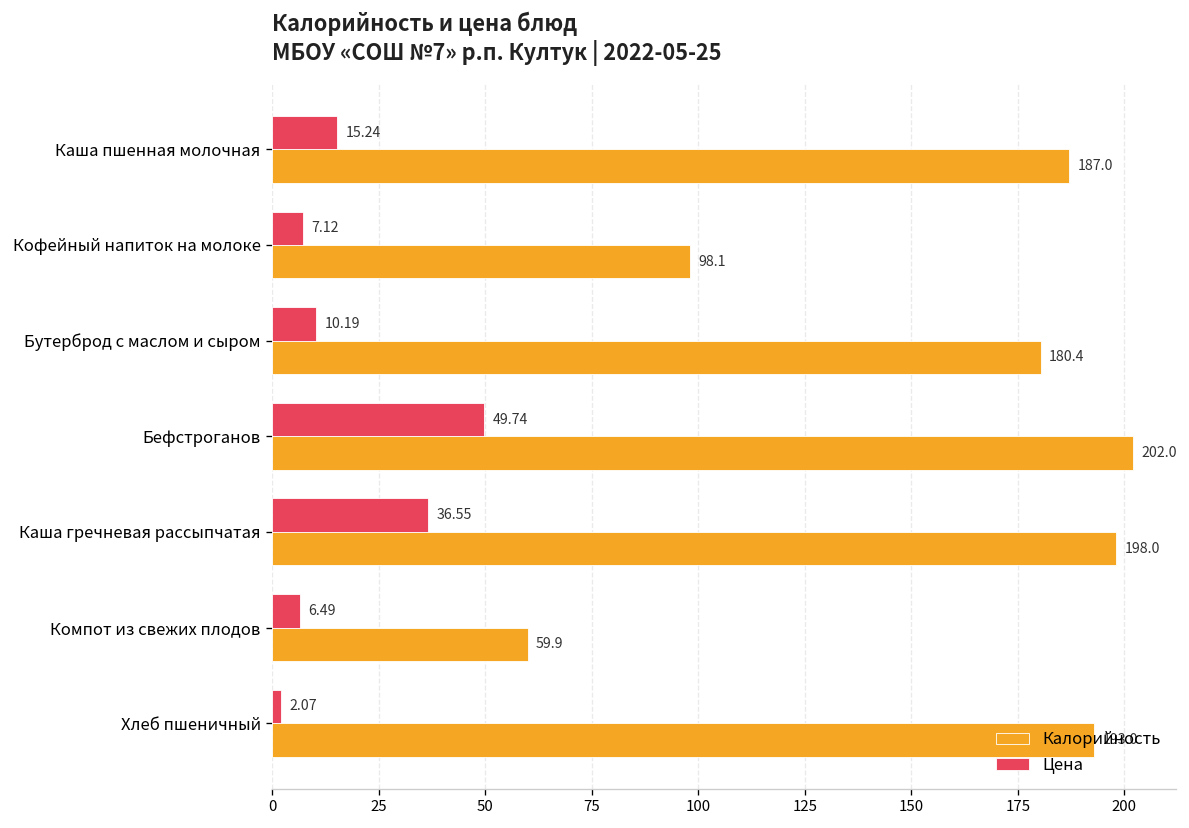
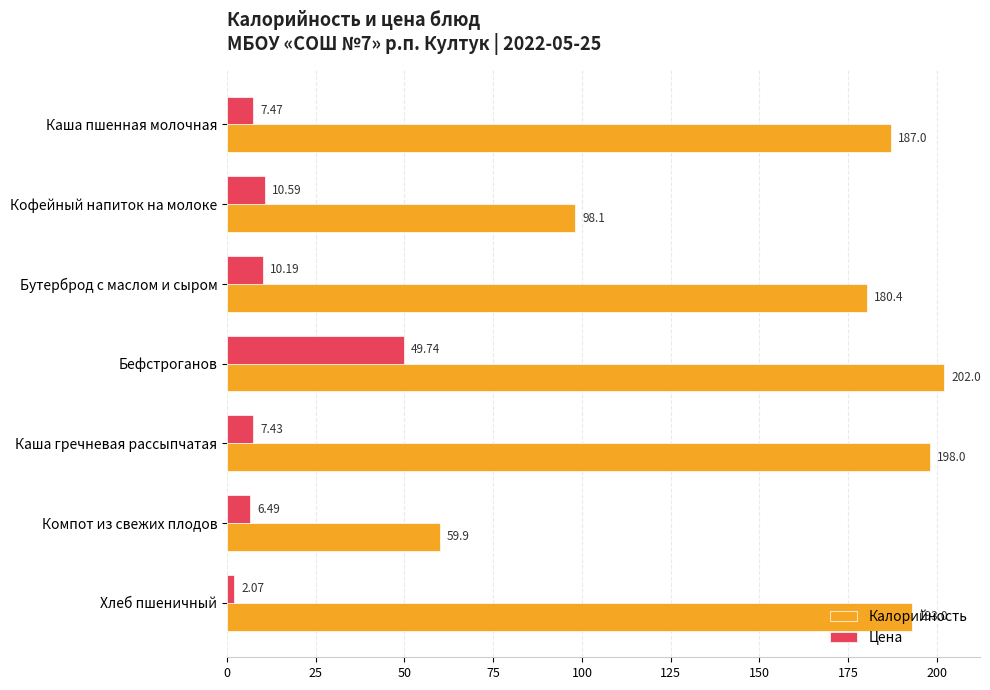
  {
    "Калорийность": {
      "Каша пшенная молочная": 187.0,
      "Кофейный напиток на молоке": 98.1,
      "Бутерброд с маслом и сыром": 180.4,
      "Бефстроганов": 202.0,
      "Каша гречневая рассыпчатая": 198.0,
      "Компот из свежих плодов": 59.9,
      "Хлеб пшеничный": 193.0
    },
    "Цена": {
-     "Каша пшенная молочная": 15.24,
-     "Кофейный напиток на молоке": 7.12,
+     "Каша пшенная молочная": 7.47,
+     "Кофейный напиток на молоке": 10.59,
      "Бутерброд с маслом и сыром": 10.19,
      "Бефстроганов": 49.74,
-     "Каша гречневая рассыпчатая": 36.55,
+     "Каша гречневая рассыпчатая": 7.43,
      "Компот из свежих плодов": 6.49,
      "Хлеб пшеничный": 2.07
    }
  }
